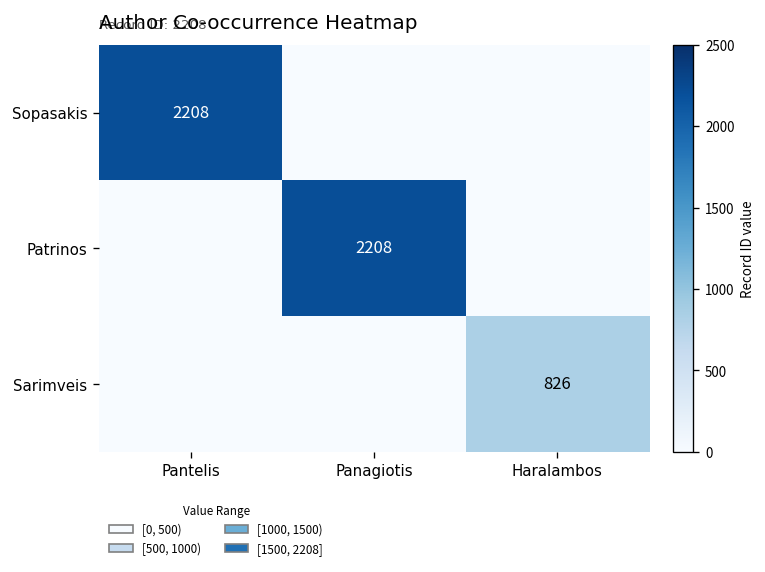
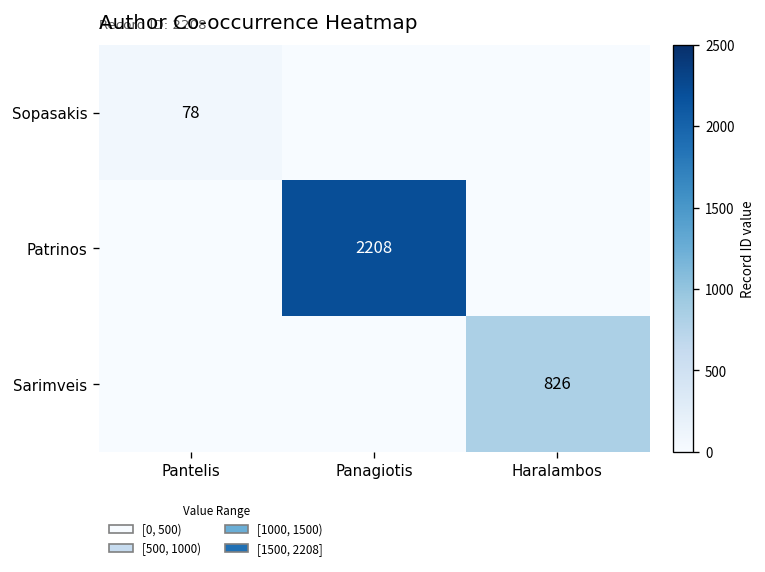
  {
    "Sopasakis": {
-     "Pantelis": 2208
+     "Pantelis": 78
    },
    "Patrinos": {
      "Panagiotis": 2208
    },
    "Sarimveis": {
      "Haralambos": 826
    }
  }
